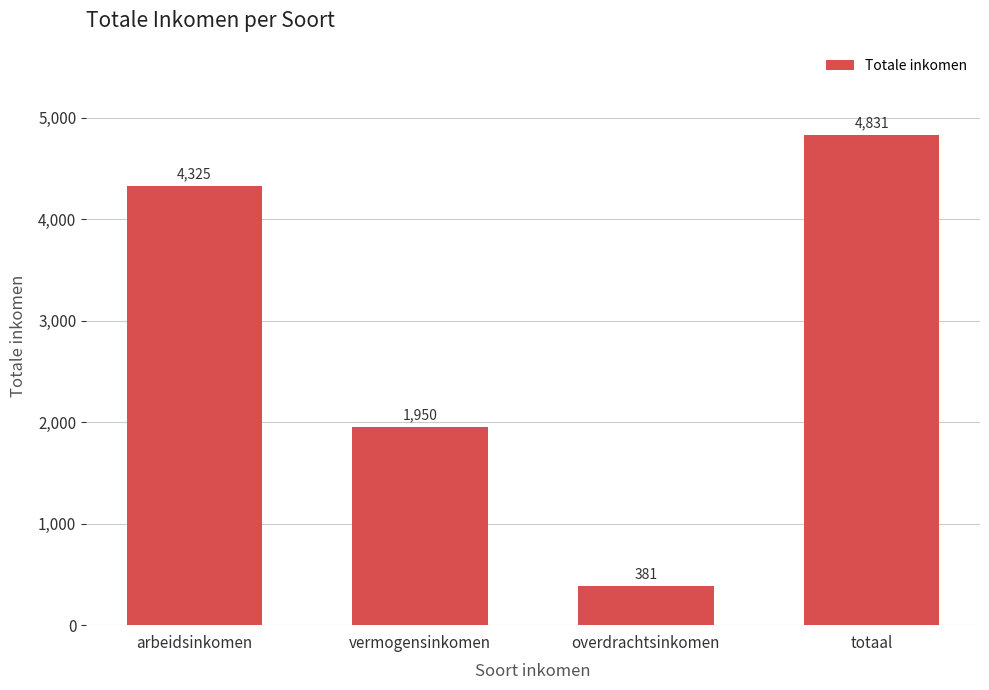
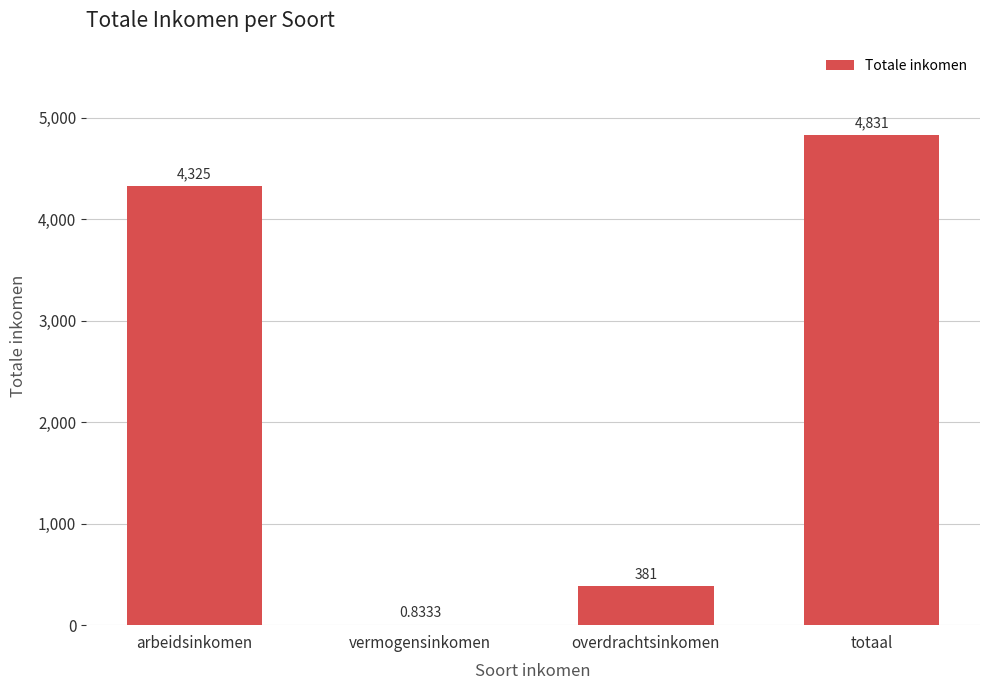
  {
    "arbeidsinkomen": "4,325",
-   "vermogensinkomen": "1,950",
+   "vermogensinkomen": "0.8333",
    "overdrachtsinkomen": "381",
    "totaal": "4,831"
  }
